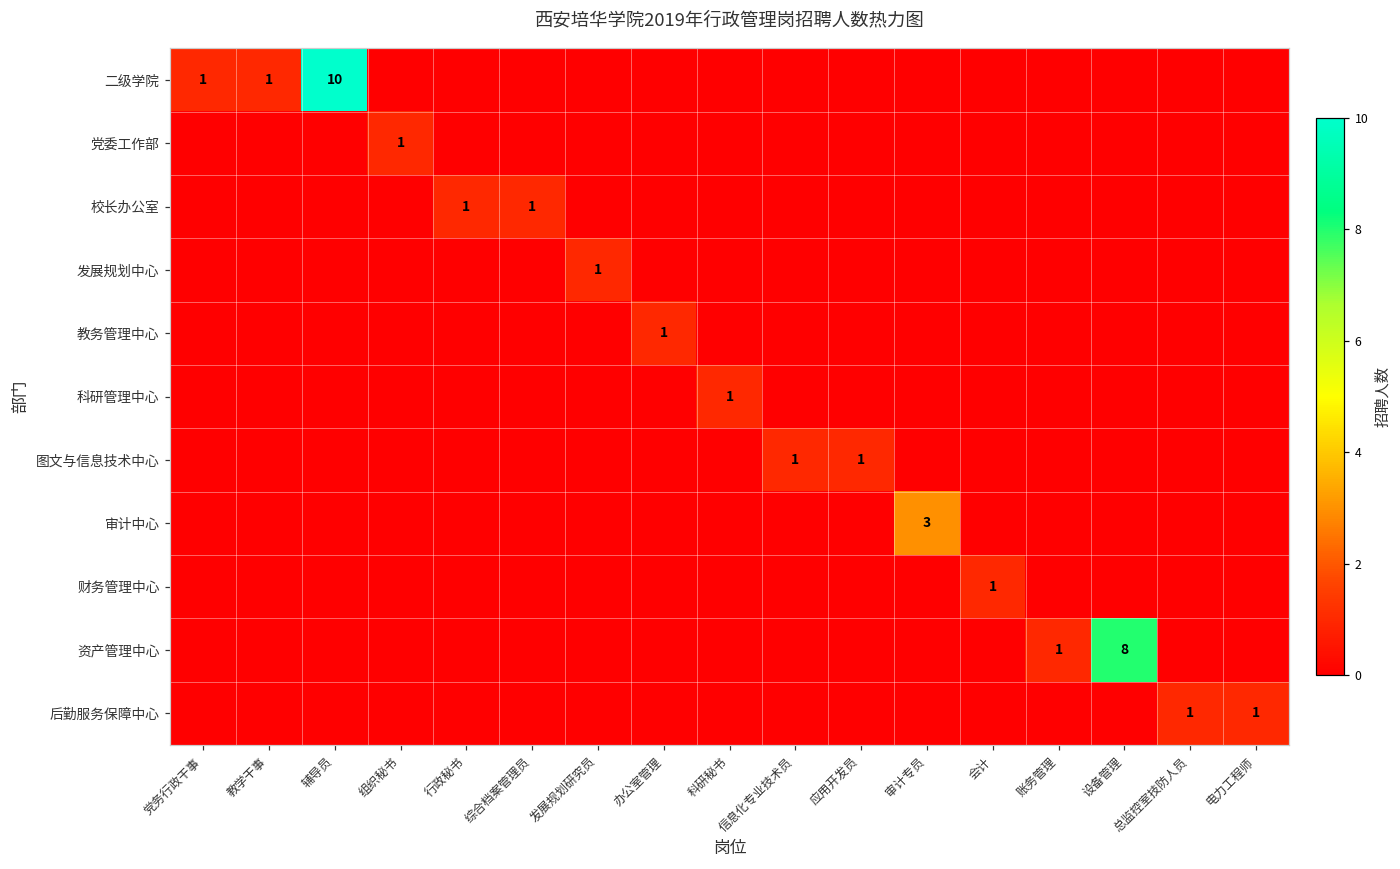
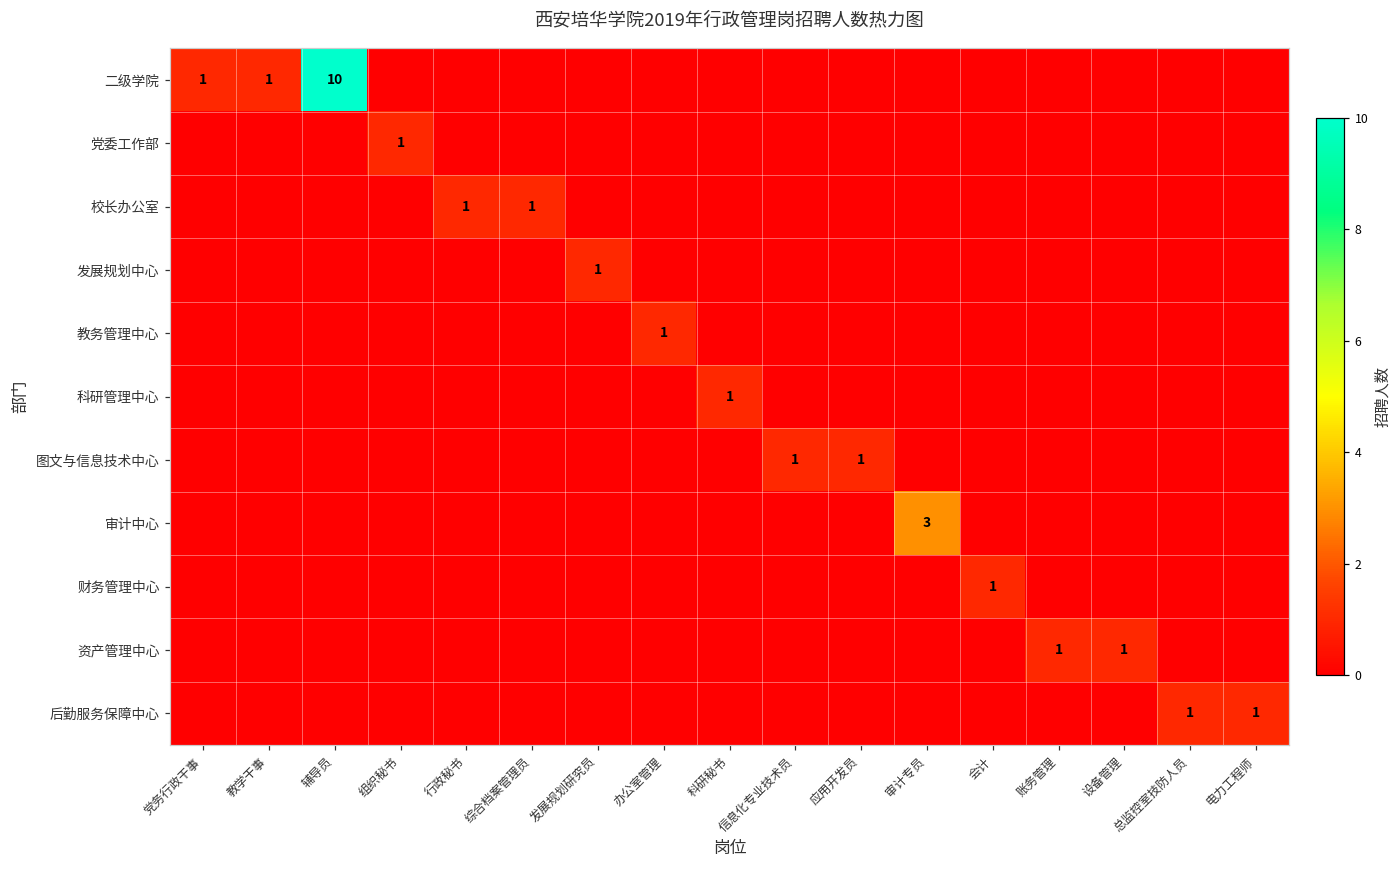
  {
    "二级学院": {
      "党务行政干事": 1,
      "教学干事": 1,
      "辅导员": 10
    },
    "党委工作部": {
      "组织秘书": 1
    },
    "校长办公室": {
      "行政秘书": 1,
      "综合档案管理员": 1
    },
    "发展规划中心": {
      "发展规划研究员": 1
    },
    "教务管理中心": {
      "办公室管理": 1
    },
    "科研管理中心": {
      "科研秘书": 1
    },
    "图文与信息技术中心": {
      "信息化专业技术员": 1,
      "应用开发员": 1
    },
    "审计中心": {
      "审计专员": 3
    },
    "财务管理中心": {
      "会计": 1
    },
    "资产管理中心": {
      "账务管理": 1,
-     "设备管理": 8
+     "设备管理": 1
    },
    "后勤服务保障中心": {
      "总监控室技防人员": 1,
      "电力工程师": 1
    }
  }
